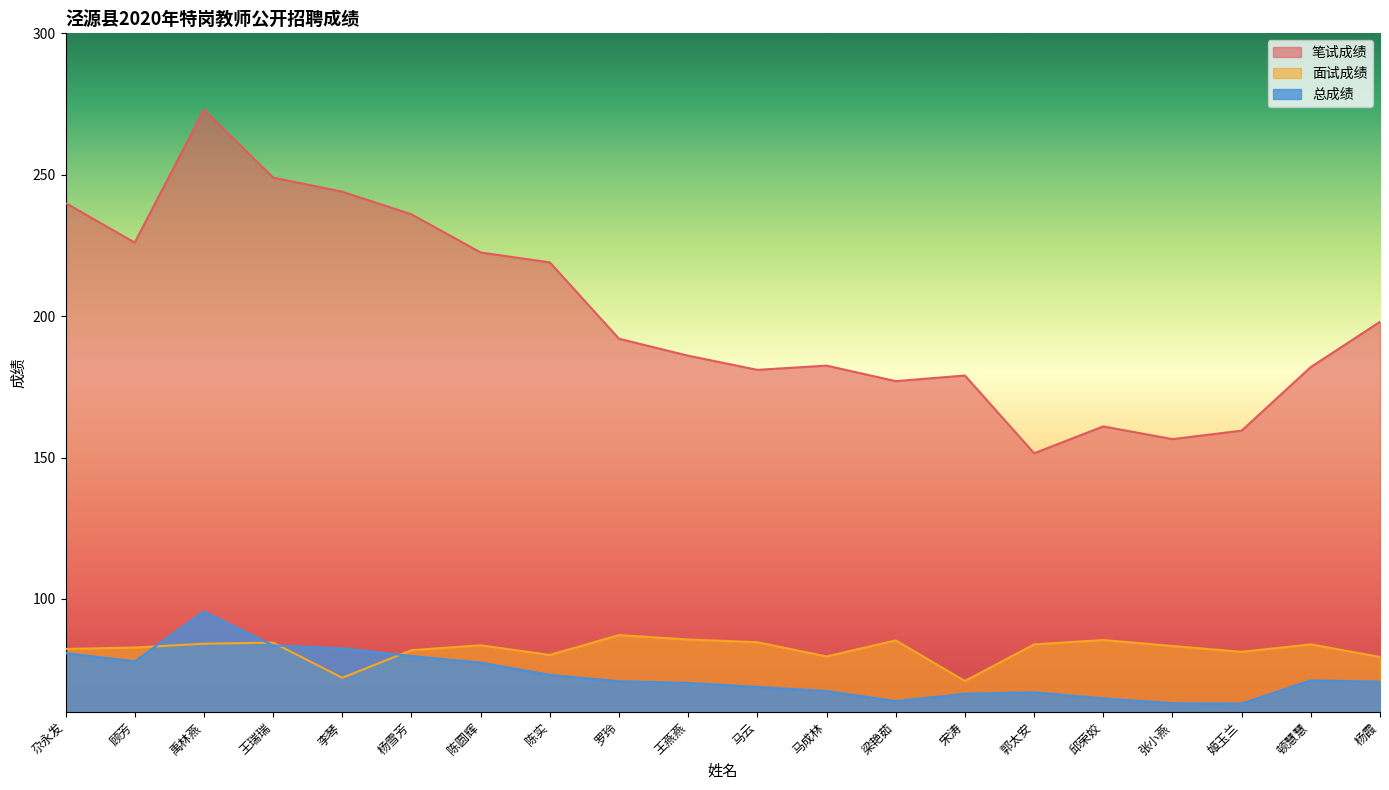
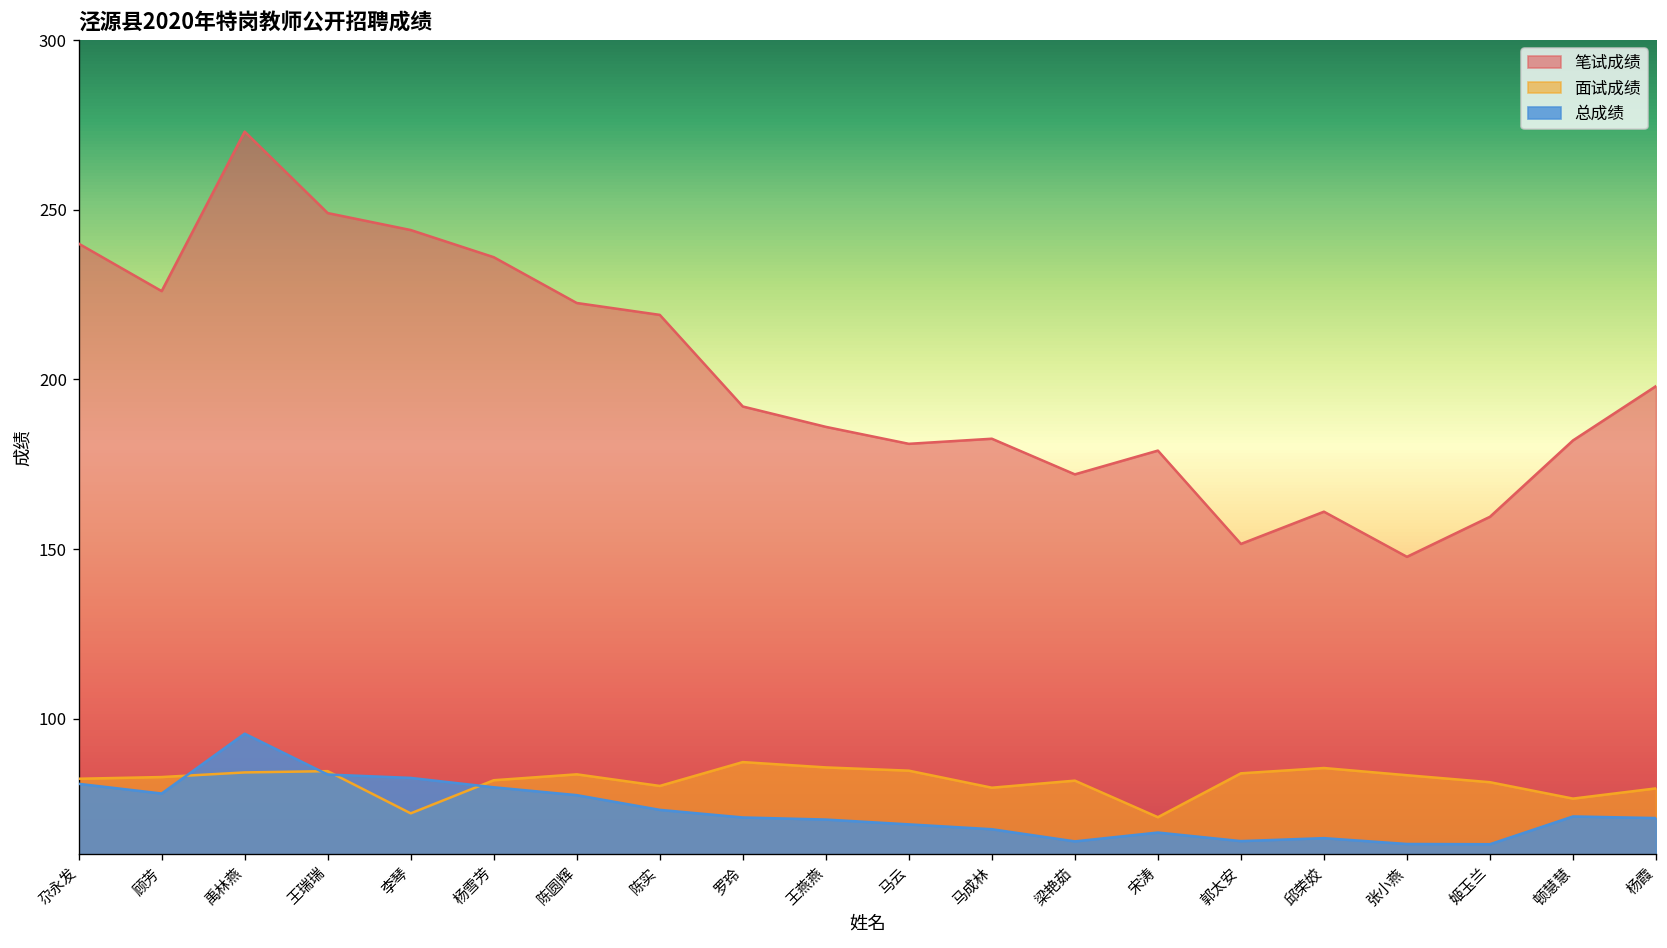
  {
    "笔试成绩": {
      "尕永发": 240,
      "顾芳": 226,
      "禹林燕": 273,
      "王瑞瑞": 249,
      "李琴": 244,
      "杨雪芳": 236,
      "陈圆辉": 223,
      "陈实": 219,
      "罗玲": 192,
      "王燕燕": 186,
      "马云": 181,
      "马成林": 183,
-     "梁艳茹": 177,
+     "梁艳茹": 172,
      "宋涛": 179,
      "郭太安": 152,
      "邱荣姣": 161,
-     "张小燕": 157,
+     "张小燕": 148,
      "姬玉兰": 160,
      "顿慧慧": 182,
      "杨霞": 198
    },
    "面试成绩": {
      "尕永发": 82,
      "顾芳": 83,
      "禹林燕": 84,
      "王瑞瑞": 85,
      "李琴": 72,
      "杨雪芳": 82,
      "陈圆辉": 84,
      "陈实": 80,
      "罗玲": 87,
      "王燕燕": 86,
      "马云": 85,
      "马成林": 80,
-     "梁艳茹": 85,
+     "梁艳茹": 82,
      "宋涛": 71,
      "郭太安": 84,
      "邱荣姣": 85,
      "张小燕": 83,
      "姬玉兰": 81,
-     "顿慧慧": 84,
+     "顿慧慧": 76,
      "杨霞": 79
    },
    "总成绩": {
      "尕永发": 81,
      "顾芳": 78,
      "禹林燕": 96,
      "王瑞瑞": 84,
      "李琴": 83,
      "杨雪芳": 80,
      "陈圆辉": 77,
      "陈实": 73,
      "罗玲": 71,
      "王燕燕": 70,
      "马云": 69,
      "马成林": 67,
      "梁艳茹": 64,
      "宋涛": 66,
-     "郭太安": 67,
+     "郭太安": 64,
      "邱荣姣": 65,
      "张小燕": 63,
      "姬玉兰": 63,
      "顿慧慧": 71,
      "杨霞": 71
    }
  }
